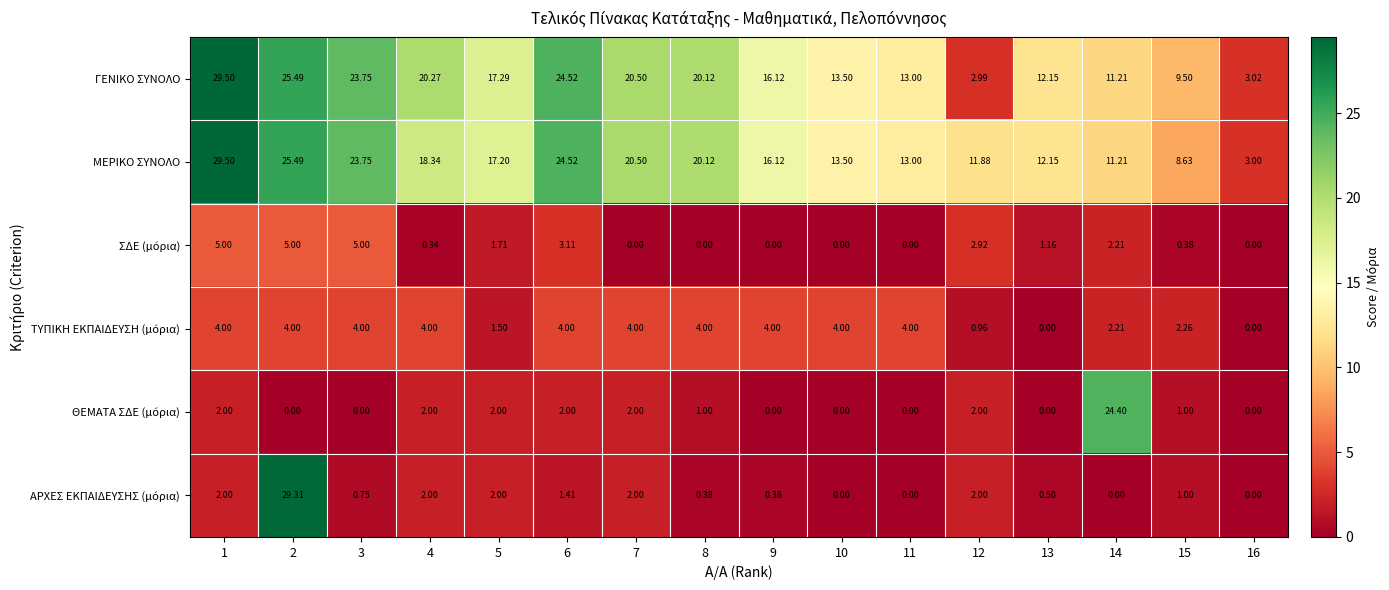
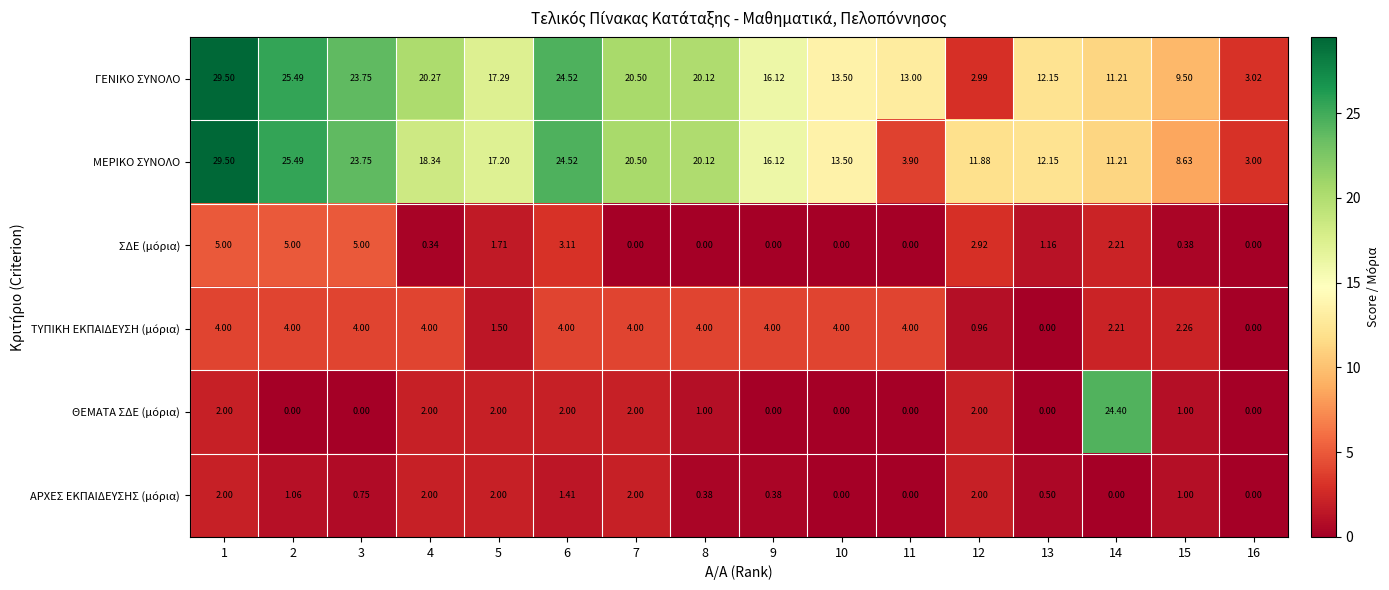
  {
    "ΓΕΝΙΚΟ ΣΥΝΟΛΟ": {
      "1": 29.50,
      "2": 25.49,
      "3": 23.75,
      "4": 20.27,
      "5": 17.29,
      "6": 24.52,
      "7": 20.50,
      "8": 20.12,
      "9": 16.12,
      "10": 13.50,
      "11": 13.00,
      "12": 2.99,
      "13": 12.15,
      "14": 11.21,
      "15": 9.50,
      "16": 3.02
    },
    "ΜΕΡΙΚΟ ΣΥΝΟΛΟ": {
      "1": 29.50,
      "2": 25.49,
      "3": 23.75,
      "4": 18.34,
      "5": 17.20,
      "6": 24.52,
      "7": 20.50,
      "8": 20.12,
      "9": 16.12,
      "10": 13.50,
-     "11": 13.00,
+     "11": 3.90,
      "12": 11.88,
      "13": 12.15,
      "14": 11.21,
      "15": 8.63,
      "16": 3.00
    },
    "ΣΔΕ (μόρια)": {
      "1": 5.00,
      "2": 5.00,
      "3": 5.00,
      "4": 0.34,
      "5": 1.71,
      "6": 3.11,
      "7": 0.00,
      "8": 0.00,
      "9": 0.00,
      "10": 0.00,
      "11": 0.00,
      "12": 2.92,
      "13": 1.16,
      "14": 2.21,
      "15": 0.38,
      "16": 0.00
    },
    "ΤΥΠΙΚΗ ΕΚΠΑΙΔΕΥΣΗ (μόρια)": {
      "1": 4.00,
      "2": 4.00,
      "3": 4.00,
      "4": 4.00,
      "5": 1.50,
      "6": 4.00,
      "7": 4.00,
      "8": 4.00,
      "9": 4.00,
      "10": 4.00,
      "11": 4.00,
      "12": 0.96,
      "13": 0.00,
      "14": 2.21,
      "15": 2.26,
      "16": 0.00
    },
    "ΘΕΜΑΤΑ ΣΔΕ (μόρια)": {
      "1": 2.00,
      "2": 0.00,
      "3": 0.00,
      "4": 2.00,
      "5": 2.00,
      "6": 2.00,
      "7": 2.00,
      "8": 1.00,
      "9": 0.00,
      "10": 0.00,
      "11": 0.00,
      "12": 2.00,
      "13": 0.00,
      "14": 24.40,
      "15": 1.00,
      "16": 0.00
    },
    "ΑΡΧΕΣ ΕΚΠΑΙΔΕΥΣΗΣ (μόρια)": {
      "1": 2.00,
-     "2": 29.31,
+     "2": 1.06,
      "3": 0.75,
      "4": 2.00,
      "5": 2.00,
      "6": 1.41,
      "7": 2.00,
      "8": 0.38,
      "9": 0.38,
      "10": 0.00,
      "11": 0.00,
      "12": 2.00,
      "13": 0.50,
      "14": 0.00,
      "15": 1.00,
      "16": 0.00
    }
  }
